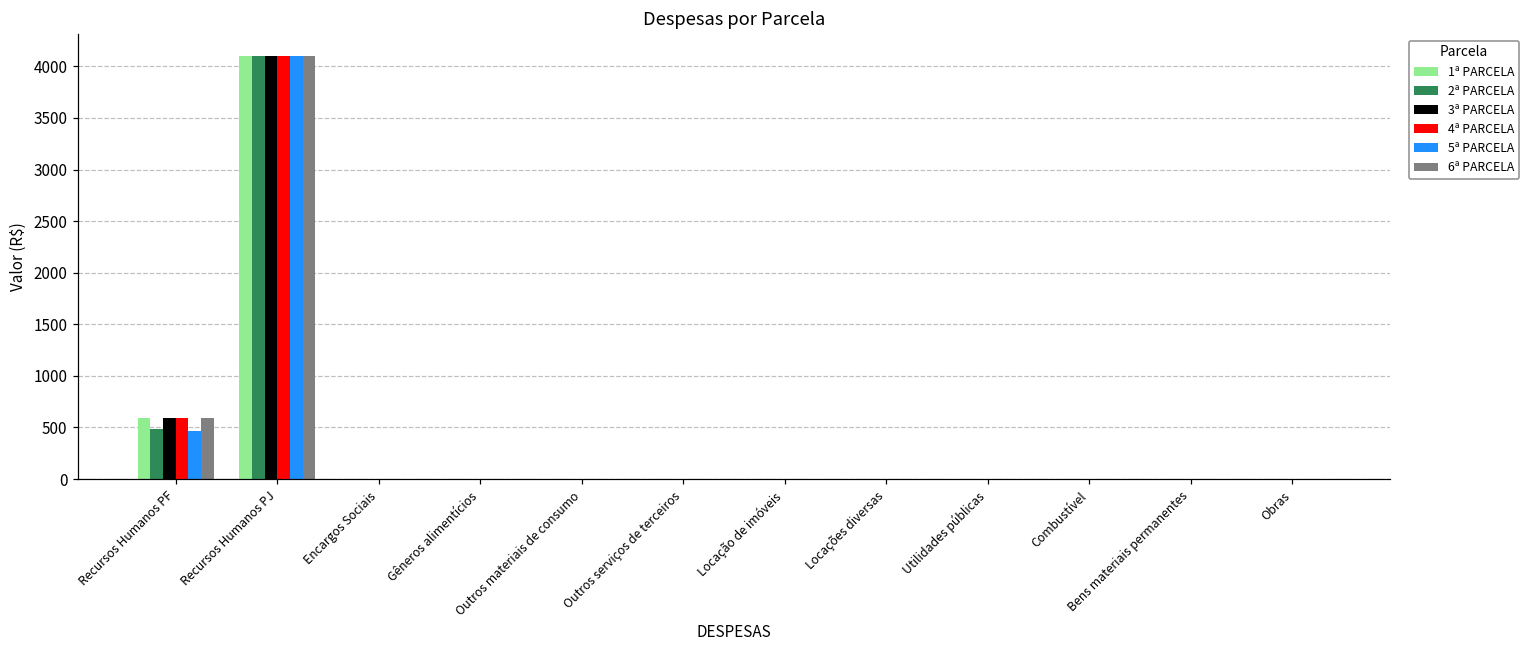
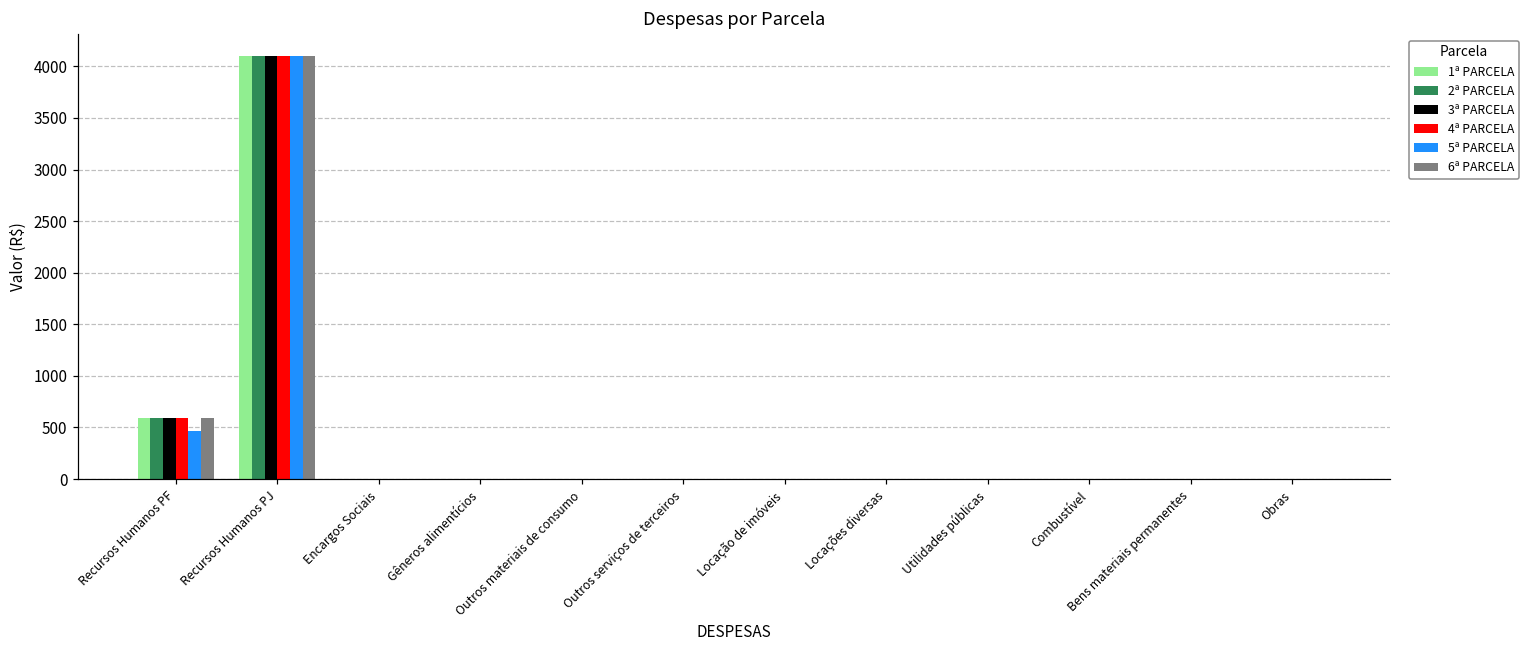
  {
    "1ª PARCELA": {
      "Recursos Humanos PF": 600,
      "Recursos Humanos PJ": 4100
    },
    "2ª PARCELA": {
-     "Recursos Humanos PF": 500,
+     "Recursos Humanos PF": 600,
      "Recursos Humanos PJ": 4100
    },
    "3ª PARCELA": {
      "Recursos Humanos PF": 600,
      "Recursos Humanos PJ": 4100
    },
    "4ª PARCELA": {
      "Recursos Humanos PF": 600,
      "Recursos Humanos PJ": 4100
    },
    "5ª PARCELA": {
      "Recursos Humanos PF": 500,
      "Recursos Humanos PJ": 4100
    },
    "6ª PARCELA": {
      "Recursos Humanos PF": 600,
      "Recursos Humanos PJ": 4100
    }
  }
